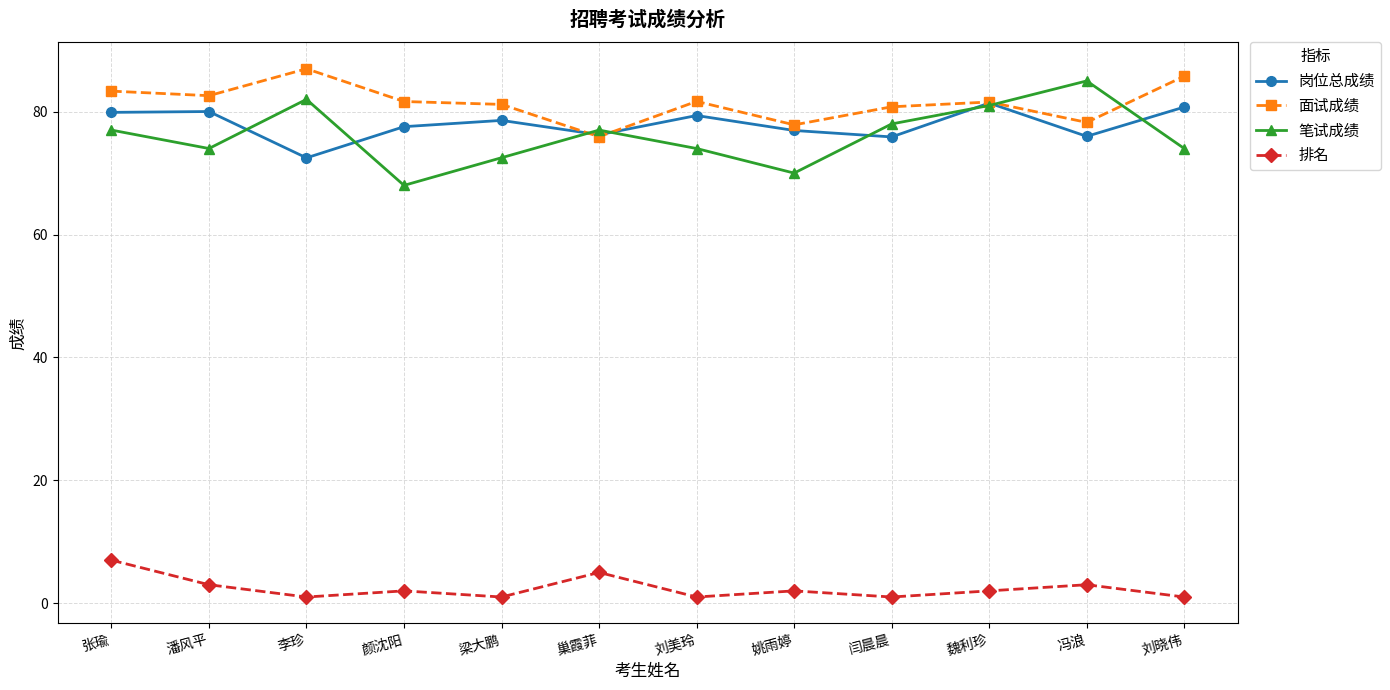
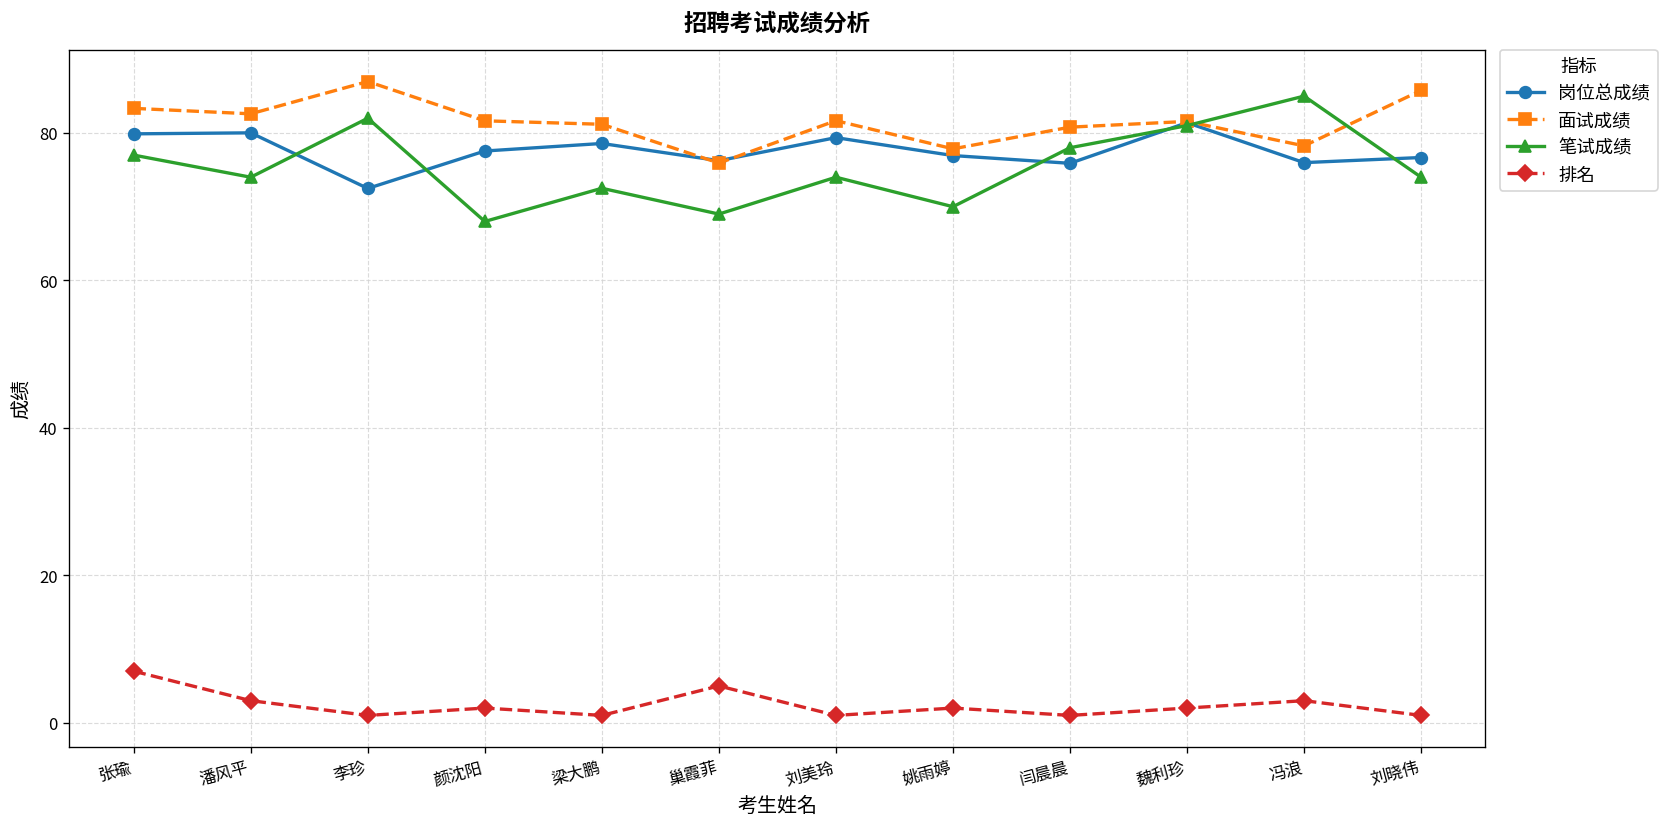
  {
    "岗位总成绩": {
      "张瑜": 80,
      "潘风平": 80,
      "李珍": 72,
      "颜沈阳": 78,
      "梁大鹏": 79,
      "刘美玲": 79,
      "姚雨婷": 77,
      "闫晨晨": 76,
      "冯浪": 76,
-     "刘晓伟": 81
+     "刘晓伟": 77
    },
    "面试成绩": {
      "张瑜": 83,
      "潘风平": 83,
      "李珍": 87,
      "颜沈阳": 82,
      "梁大鹏": 81,
      "刘美玲": 82,
      "姚雨婷": 78,
      "闫晨晨": 81,
      "冯浪": 78,
      "刘晓伟": 86
    },
    "笔试成绩": {
      "张瑜": 77,
      "潘风平": 74,
      "李珍": 82,
      "颜沈阳": 68,
      "梁大鹏": 73,
-     "巢霞菲": 77,
+     "巢霞菲": 69,
      "刘美玲": 74,
      "姚雨婷": 70,
      "闫晨晨": 78,
      "冯浪": 85,
      "刘晓伟": 74
    },
    "排名": {
      "张瑜": 7,
      "潘风平": 3,
      "李珍": 1,
      "颜沈阳": 2,
      "梁大鹏": 1,
      "巢霞菲": 5,
      "刘美玲": 1,
      "姚雨婷": 2,
      "闫晨晨": 1,
      "魏利珍": 2,
      "冯浪": 3,
      "刘晓伟": 1
    }
  }
